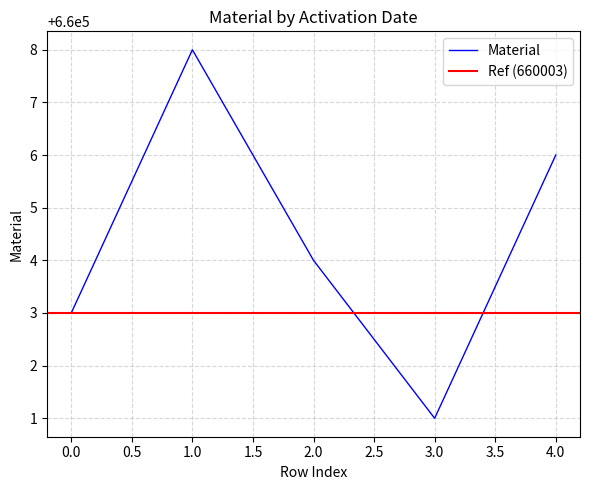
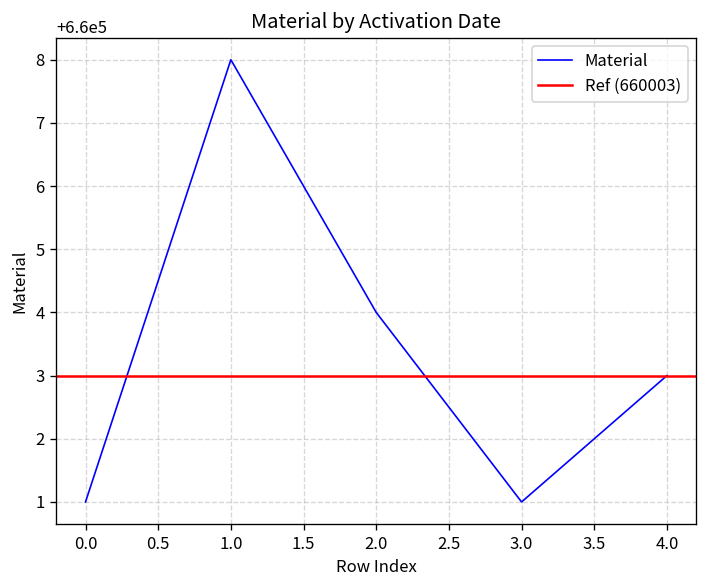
  {
-   "0.0": 660003,
+   "0.0": 660001,
    "1.0": 660008,
    "2.0": 660004,
    "3.0": 660001,
-   "4.0": 660006
+   "4.0": 660003
  }
